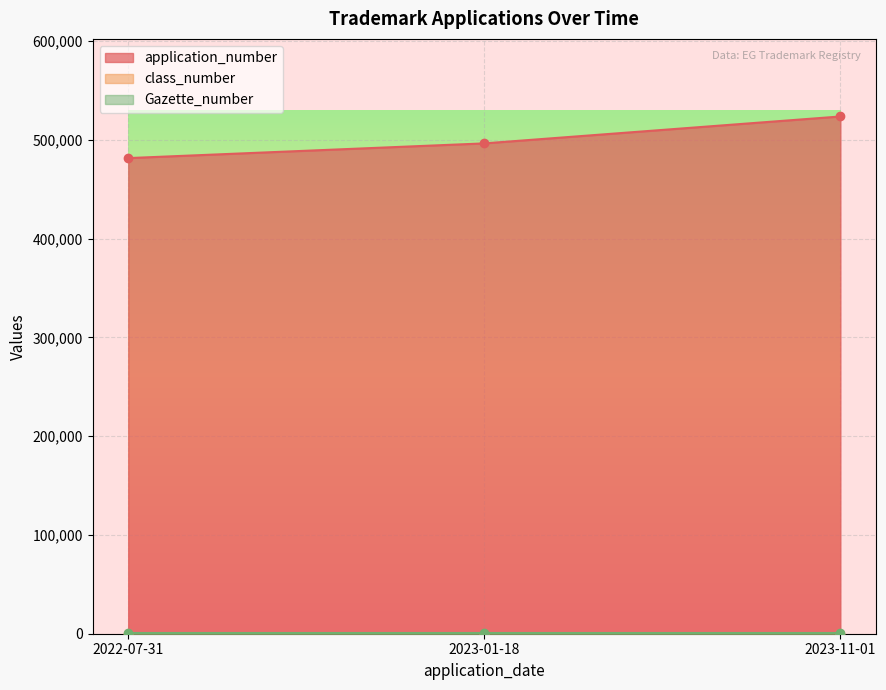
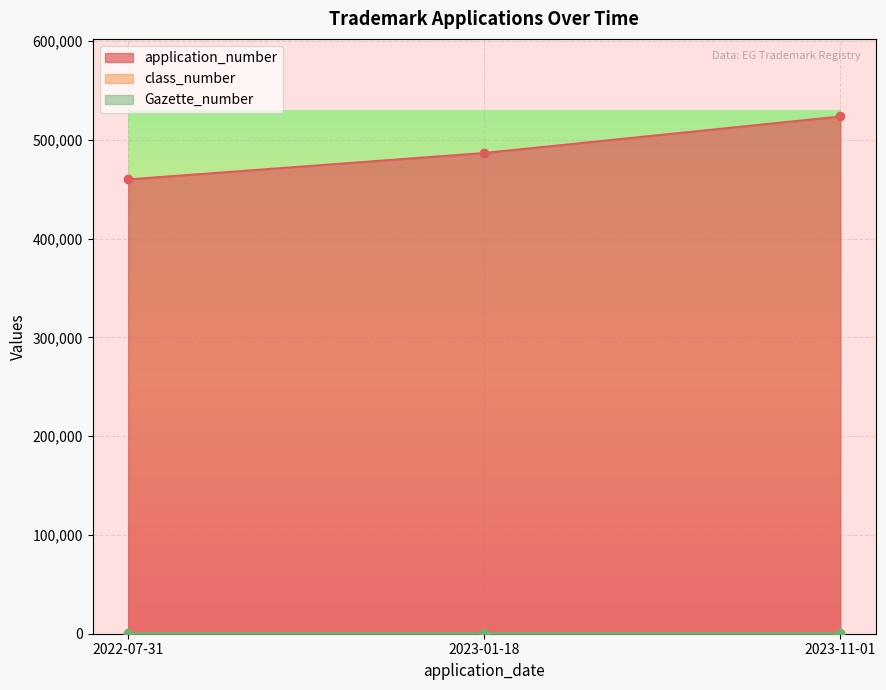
  {
    "application_number": {
-     "2022-07-31": "480,000",
-     "2023-01-18": "500,000",
+     "2022-07-31": "460,000",
+     "2023-01-18": "490,000",
      "2023-11-01": "520,000"
    }
  }
